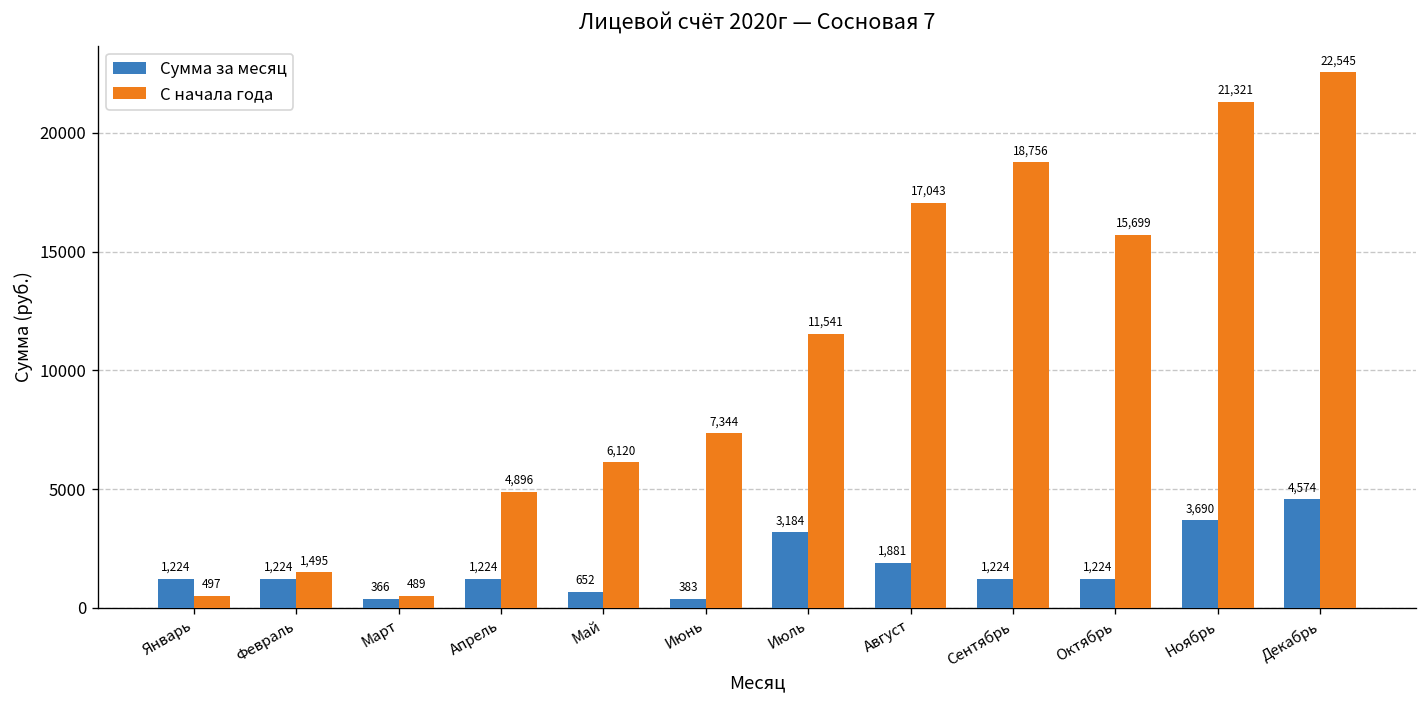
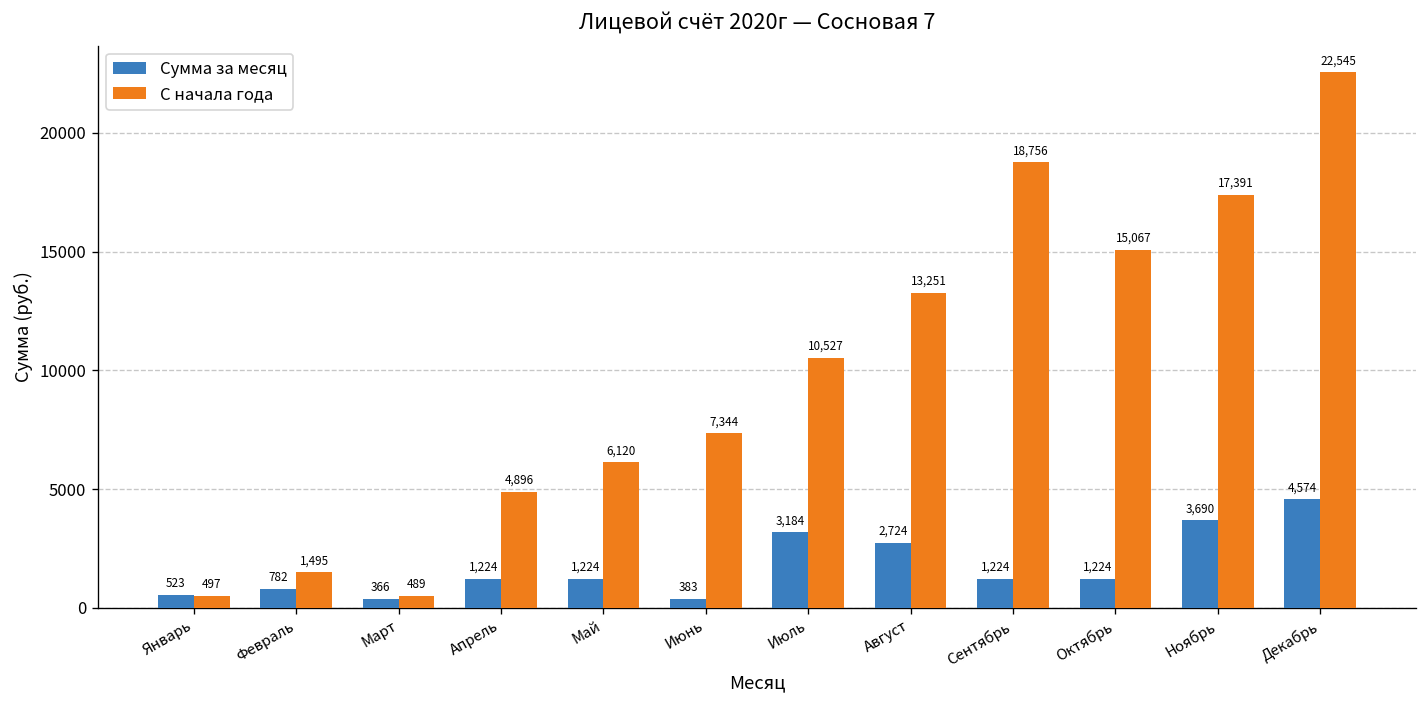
  {
    "Сумма за месяц": {
-     "Январь": "1,224",
-     "Февраль": "1,224",
+     "Январь": "523",
+     "Февраль": "782",
      "Март": "366",
      "Апрель": "1,224",
-     "Май": "652",
+     "Май": "1,224",
      "Июнь": "383",
      "Июль": "3,184",
-     "Август": "1,881",
+     "Август": "2,724",
      "Сентябрь": "1,224",
      "Октябрь": "1,224",
      "Ноябрь": "3,690",
      "Декабрь": "4,574"
    },
    "С начала года": {
      "Январь": "497",
      "Февраль": "1,495",
      "Март": "489",
      "Апрель": "4,896",
      "Май": "6,120",
      "Июнь": "7,344",
-     "Июль": "11,541",
-     "Август": "17,043",
+     "Июль": "10,527",
+     "Август": "13,251",
      "Сентябрь": "18,756",
-     "Октябрь": "15,699",
-     "Ноябрь": "21,321",
+     "Октябрь": "15,067",
+     "Ноябрь": "17,391",
      "Декабрь": "22,545"
    }
  }
